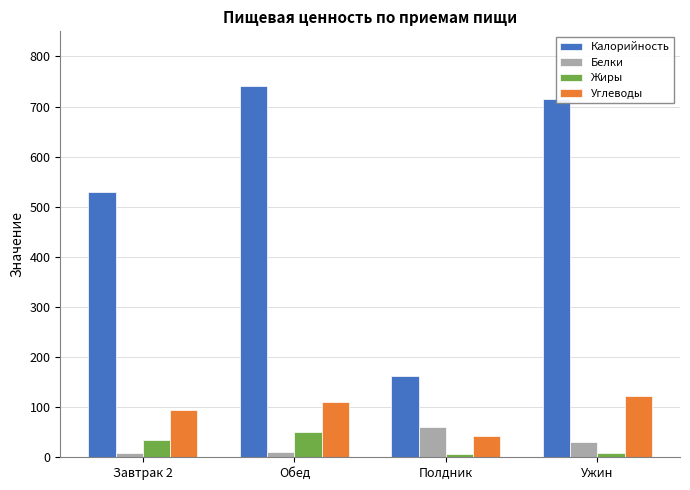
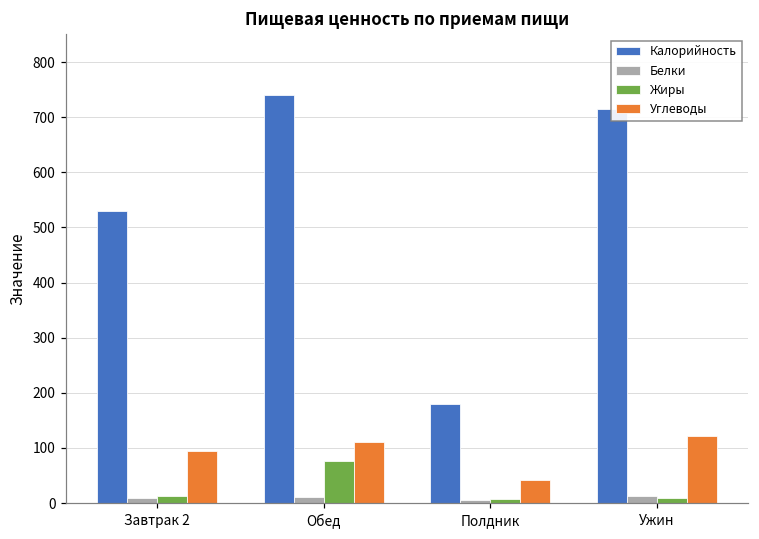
  {
    "Калорийность": {
      "Завтрак 2": 530,
      "Обед": 740,
-     "Полдник": 160
+     "Полдник": 180
    },
    "Белки": {
      "Завтрак 2": 10,
      "Обед": 10,
-     "Полдник": 60,
-     "Ужин": 30
+     "Полдник": 10,
+     "Ужин": 10
    },
    "Жиры": {
-     "Завтрак 2": 30,
-     "Обед": 50,
+     "Завтрак 2": 10,
+     "Обед": 80,
      "Полдник": 10,
      "Ужин": 10
    },
    "Углеводы": {
      "Завтрак 2": 90,
      "Обед": 110,
      "Полдник": 40,
      "Ужин": 120
    }
  }
